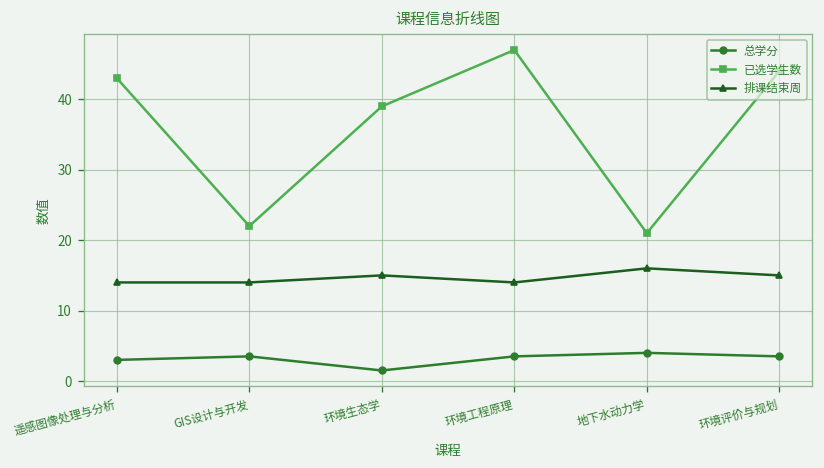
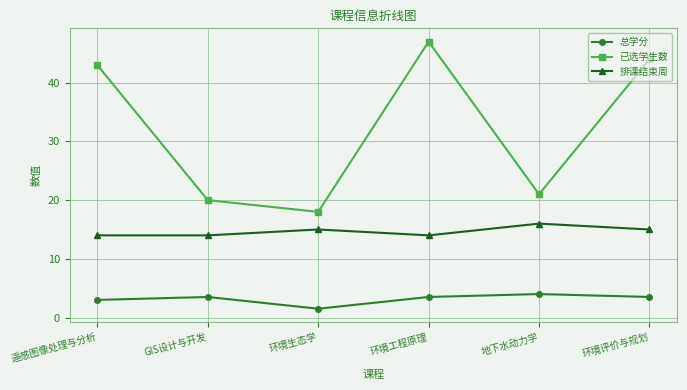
  {
    "已选学生数": {
      "遥感图像处理与分析": 43,
-     "GIS设计与开发": 22,
-     "环境生态学": 39,
+     "GIS设计与开发": 20,
+     "环境生态学": 18,
      "环境工程原理": 47,
      "地下水动力学": 21
    }
  }
